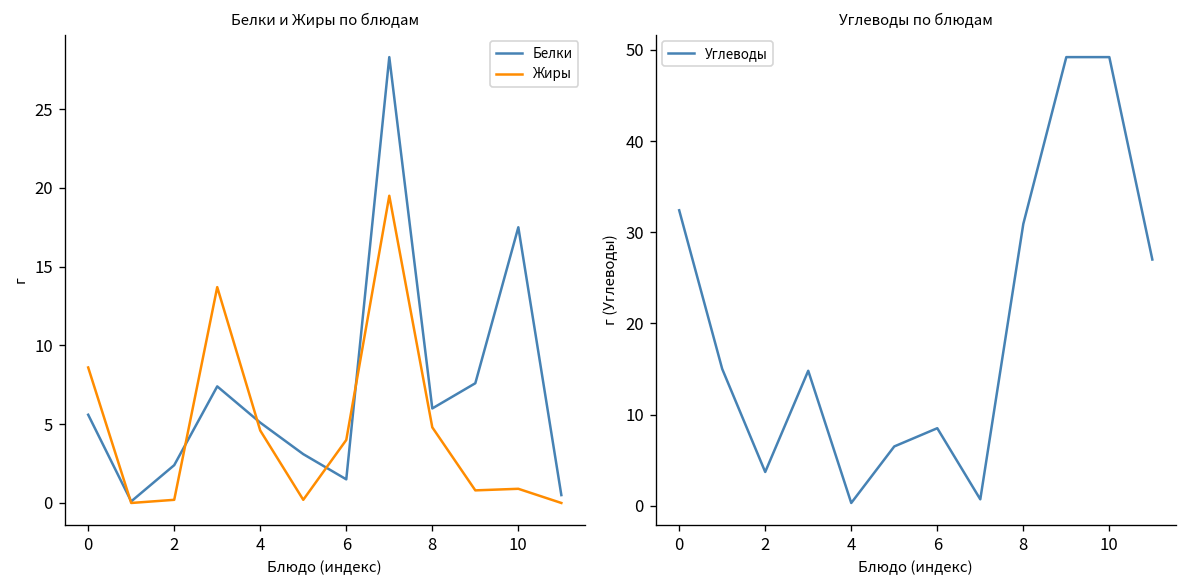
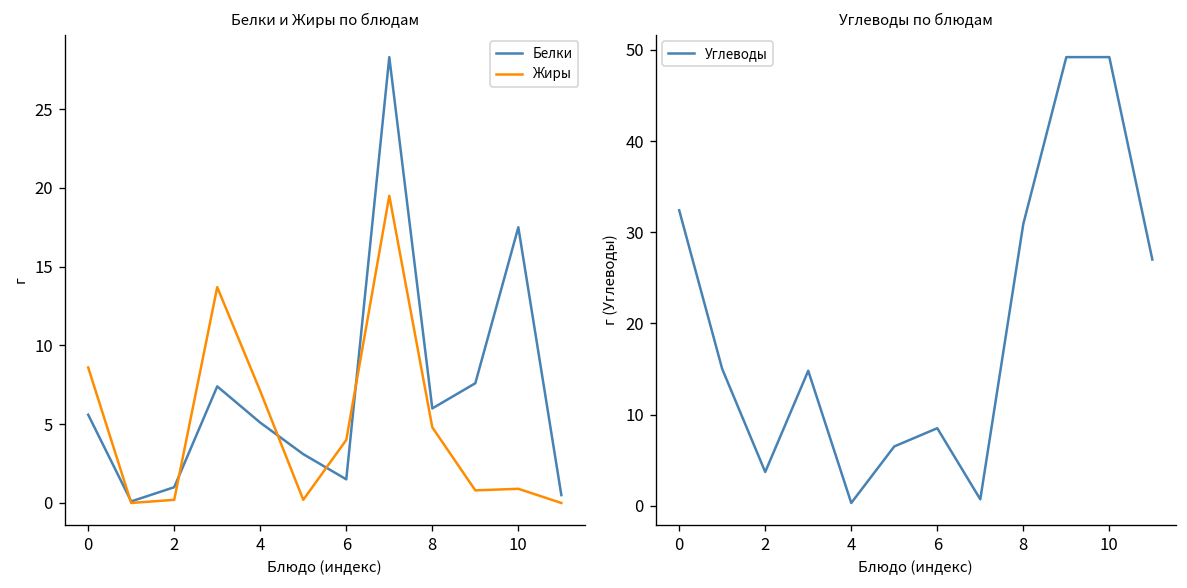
  {
    "Белки и Жиры по блюдам": {
      "Белки": {
        "0": 5.6,
-       "2": 2.4,
+       "2": 1.0,
        "4": 5.1,
        "6": 1.5,
        "8": 6.0,
        "10": 17.5
      },
      "Жиры": {
        "0": 8.6,
        "2": 0.2,
-       "4": 4.6,
+       "4": 7.1,
        "6": 4.0,
        "8": 4.8,
        "10": 0.9
      }
    },
    "Углеводы по блюдам": {
      "0": 32,
      "2": 4,
      "4": 0,
      "6": 9,
      "8": 31,
      "10": 49
    }
  }
